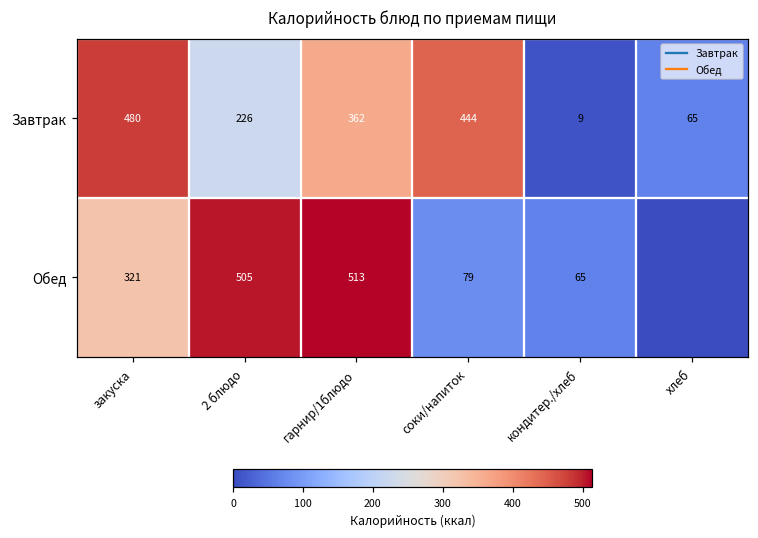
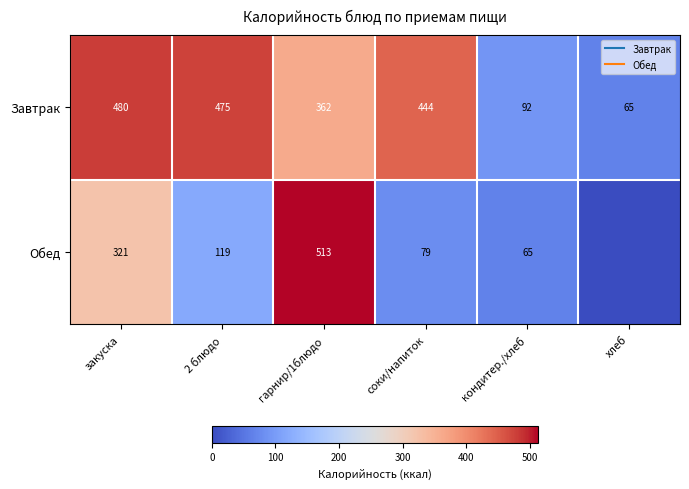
  {
    "Завтрак": {
      "закуска": 480,
-     "2 блюдо": 226,
+     "2 блюдо": 475,
      "гарнир/1блюдо": 362,
      "соки/напиток": 444,
-     "кондитер./хлеб": 9,
+     "кондитер./хлеб": 92,
      "хлеб": 65
    },
    "Обед": {
      "закуска": 321,
-     "2 блюдо": 505,
+     "2 блюдо": 119,
      "гарнир/1блюдо": 513,
      "соки/напиток": 79,
      "кондитер./хлеб": 65
    }
  }
